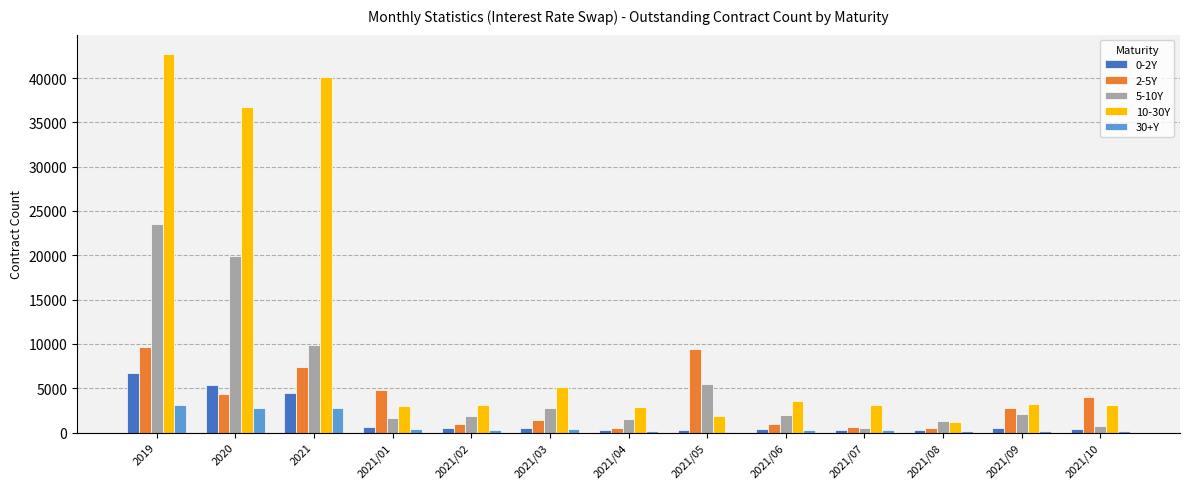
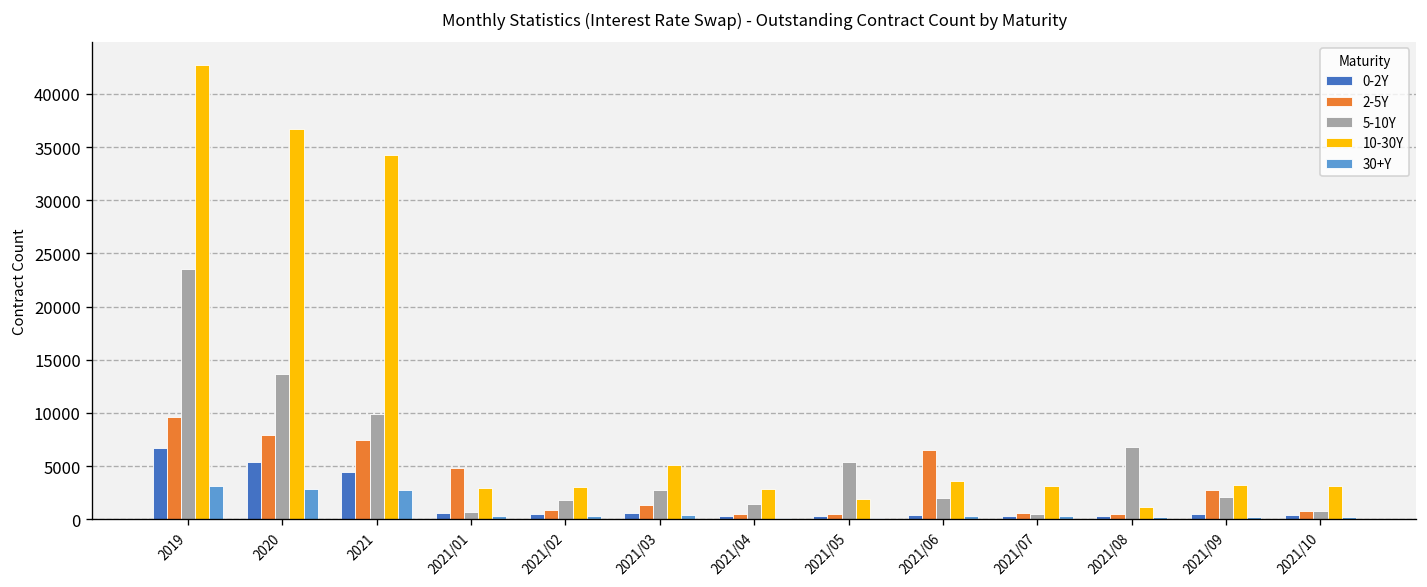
  {
    "2-5Y": {
      "2019": 10000,
-     "2020": 4000,
+     "2020": 8000,
      "2021": 7000,
      "2021/01": 5000,
      "2021/02": 1000,
      "2021/03": 1000,
      "2021/04": 1000,
-     "2021/05": 9000,
-     "2021/06": 1000,
+     "2021/05": 1000,
+     "2021/06": 6000,
      "2021/07": 1000,
      "2021/08": 1000,
      "2021/09": 3000,
-     "2021/10": 4000
+     "2021/10": 1000
    },
    "5-10Y": {
      "2019": 24000,
-     "2020": 20000,
+     "2020": 14000,
      "2021": 10000,
-     "2021/01": 2000,
+     "2021/01": 1000,
      "2021/02": 2000,
      "2021/03": 3000,
      "2021/04": 1000,
      "2021/05": 5000,
      "2021/06": 2000,
      "2021/07": 0,
-     "2021/08": 1000,
+     "2021/08": 7000,
      "2021/09": 2000,
      "2021/10": 1000
    },
    "10-30Y": {
      "2019": 43000,
      "2020": 37000,
-     "2021": 40000,
+     "2021": 34000,
      "2021/01": 3000,
      "2021/02": 3000,
      "2021/03": 5000,
      "2021/04": 3000,
      "2021/05": 2000,
      "2021/06": 4000,
      "2021/07": 3000,
      "2021/08": 1000,
      "2021/09": 3000,
      "2021/10": 3000
    }
  }
